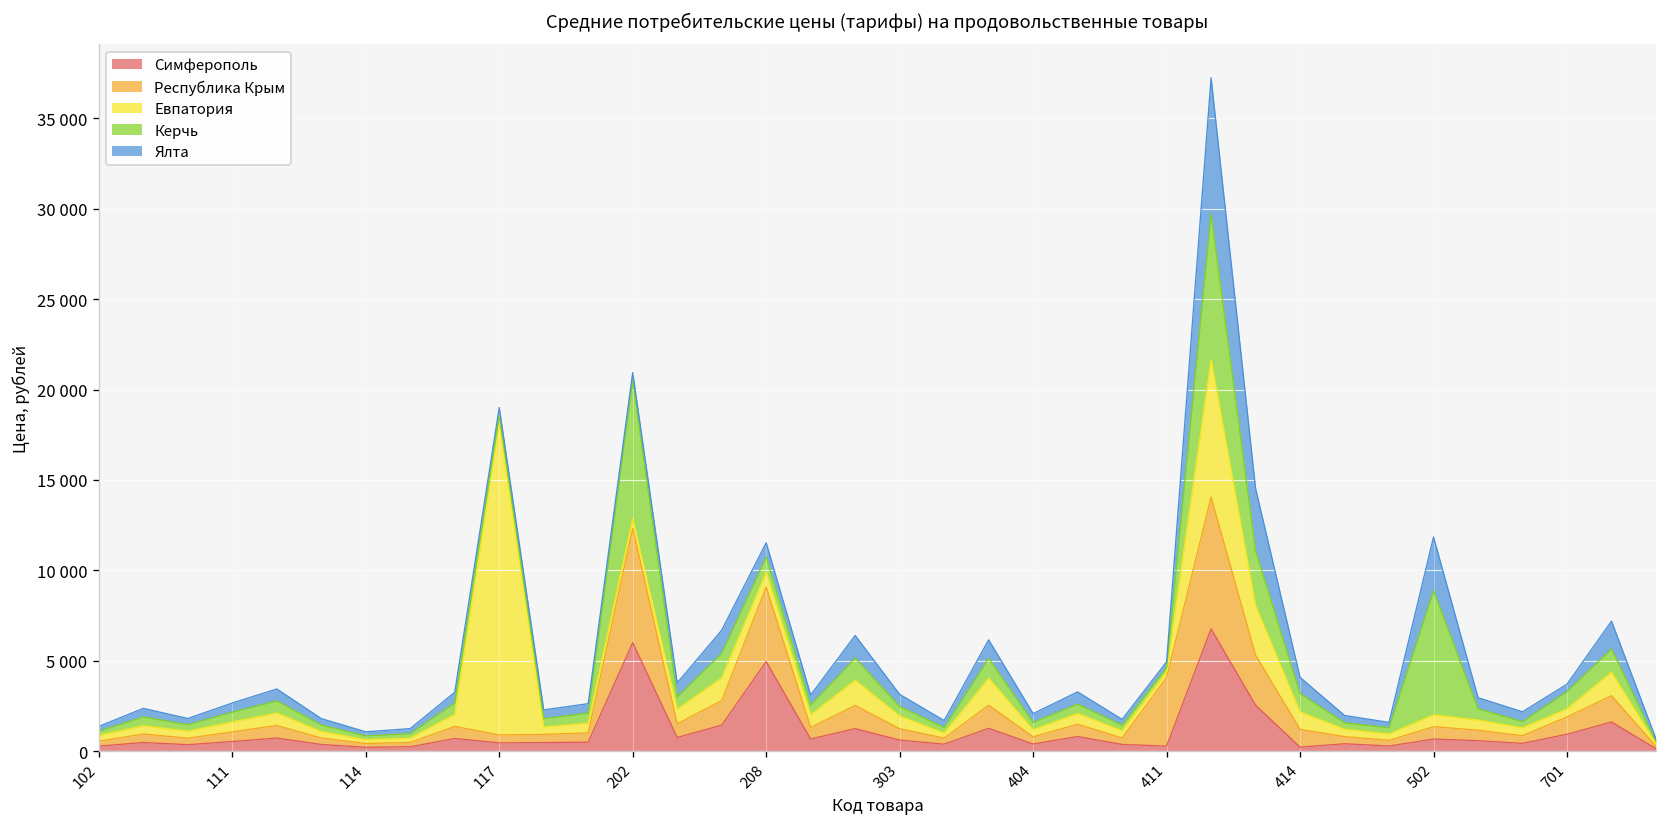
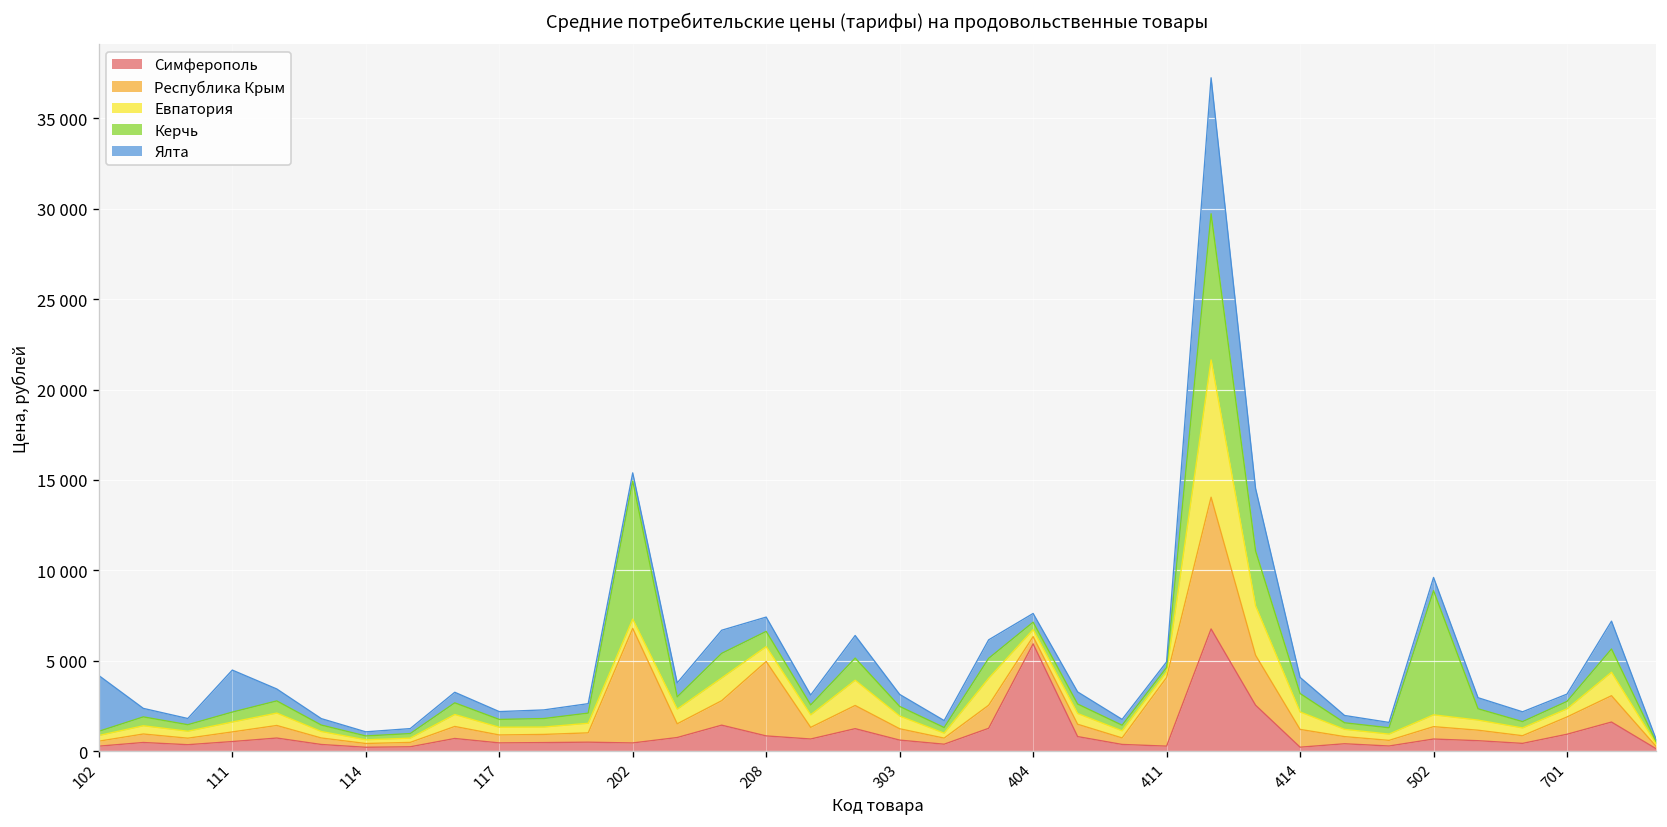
  {
    "Симферополь": {
      "102": 300,
      "111": 500,
      "114": 200,
      "117": 400,
-     "202": 6000,
-     "208": 4900,
+     "202": 400,
+     "208": 800,
      "303": 600,
-     "404": 400,
+     "404": 5900,
      "411": 300,
      "414": 200,
      "502": 700,
      "701": 900
    },
    "Республика Крым": {
      "102": 300,
      "111": 500,
      "114": 200,
      "117": 400,
      "202": 6300,
      "208": 4100,
      "303": 600,
      "404": 400,
      "411": 3800,
      "414": 1000,
      "502": 700,
      "701": 1000
    },
    "Евпатория": {
      "102": 300,
      "111": 500,
      "114": 200,
-     "117": 17300,
+     "117": 400,
      "202": 500,
      "208": 800,
      "303": 700,
      "404": 400,
      "411": 300,
      "414": 1000,
      "502": 700,
      "701": 400
    },
    "Керчь": {
      "102": 200,
      "111": 600,
      "114": 200,
      "117": 400,
      "202": 7600,
      "208": 800,
      "303": 500,
      "404": 400,
      "411": 200,
      "414": 1000,
      "502": 6900,
-     "701": 1000
+     "701": 400
    },
    "Ялта": {
-     "102": 300,
-     "111": 500,
+     "102": 3100,
+     "111": 2300,
      "114": 200,
      "117": 400,
      "202": 400,
      "208": 800,
      "303": 700,
      "404": 500,
      "411": 300,
      "414": 900,
-     "502": 3000,
+     "502": 700,
      "701": 400
    }
  }
